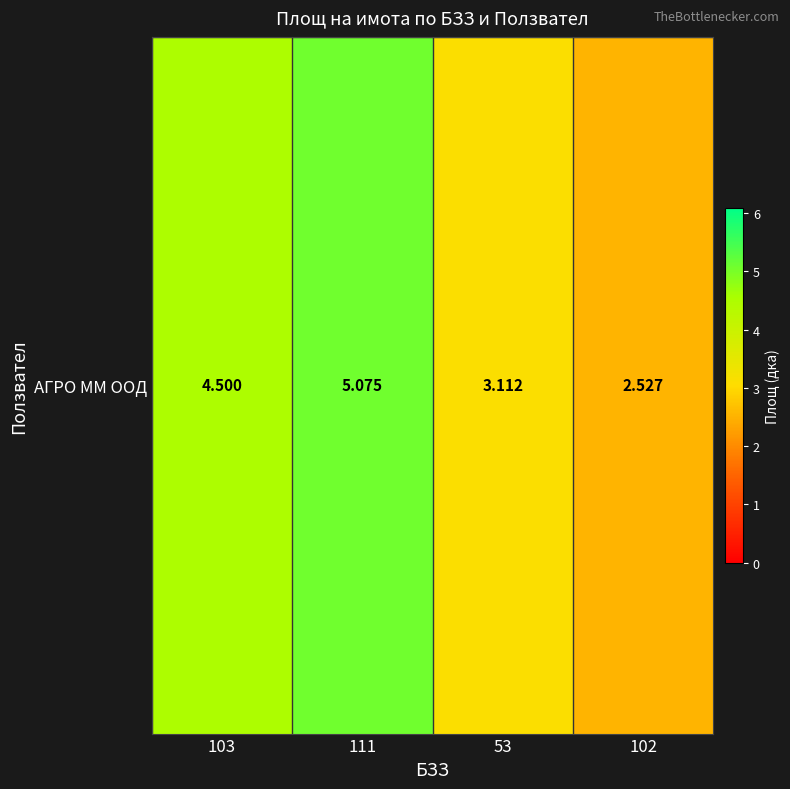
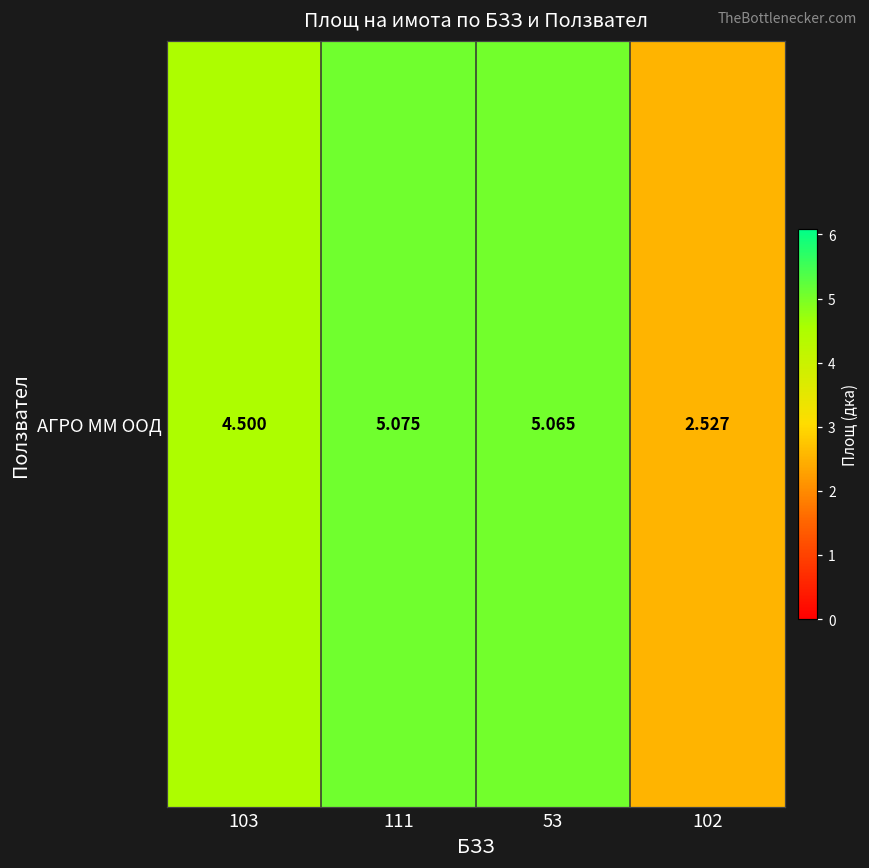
  {
    "АГРО ММ ООД": {
      "103": 4.500,
      "111": 5.075,
-     "53": 3.112,
+     "53": 5.065,
      "102": 2.527
    }
  }
